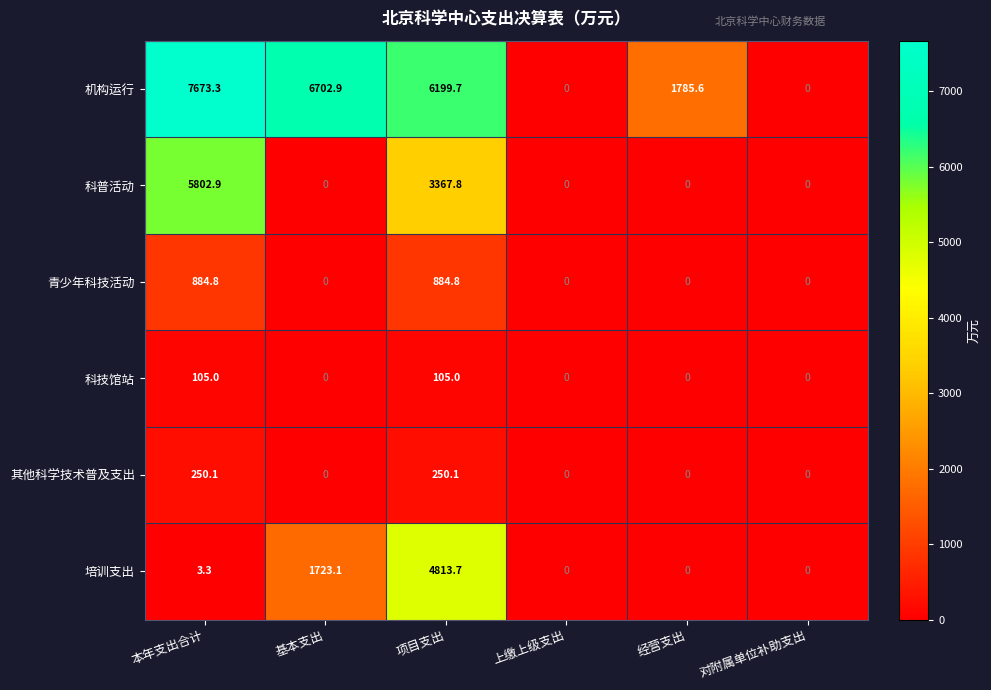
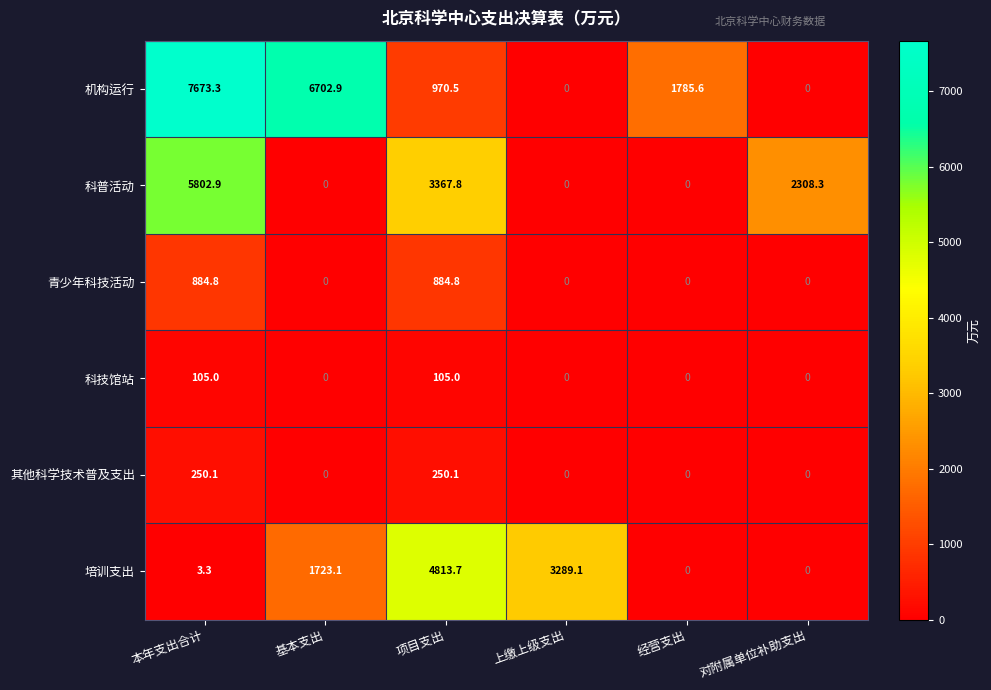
  {
    "机构运行": {
      "本年支出合计": 7673.3,
      "基本支出": 6702.9,
-     "项目支出": 6199.7,
+     "项目支出": 970.5,
      "上缴上级支出": 0,
      "经营支出": 1785.6,
      "对附属单位补助支出": 0
    },
    "科普活动": {
      "本年支出合计": 5802.9,
      "基本支出": 0,
      "项目支出": 3367.8,
      "上缴上级支出": 0,
      "经营支出": 0,
-     "对附属单位补助支出": 0
+     "对附属单位补助支出": 2308.3
    },
    "青少年科技活动": {
      "本年支出合计": 884.8,
      "基本支出": 0,
      "项目支出": 884.8,
      "上缴上级支出": 0,
      "经营支出": 0,
      "对附属单位补助支出": 0
    },
    "科技馆站": {
      "本年支出合计": 105.0,
      "基本支出": 0,
      "项目支出": 105.0,
      "上缴上级支出": 0,
      "经营支出": 0,
      "对附属单位补助支出": 0
    },
    "其他科学技术普及支出": {
      "本年支出合计": 250.1,
      "基本支出": 0,
      "项目支出": 250.1,
      "上缴上级支出": 0,
      "经营支出": 0,
      "对附属单位补助支出": 0
    },
    "培训支出": {
      "本年支出合计": 3.3,
      "基本支出": 1723.1,
      "项目支出": 4813.7,
-     "上缴上级支出": 0,
+     "上缴上级支出": 3289.1,
      "经营支出": 0,
      "对附属单位补助支出": 0
    }
  }
